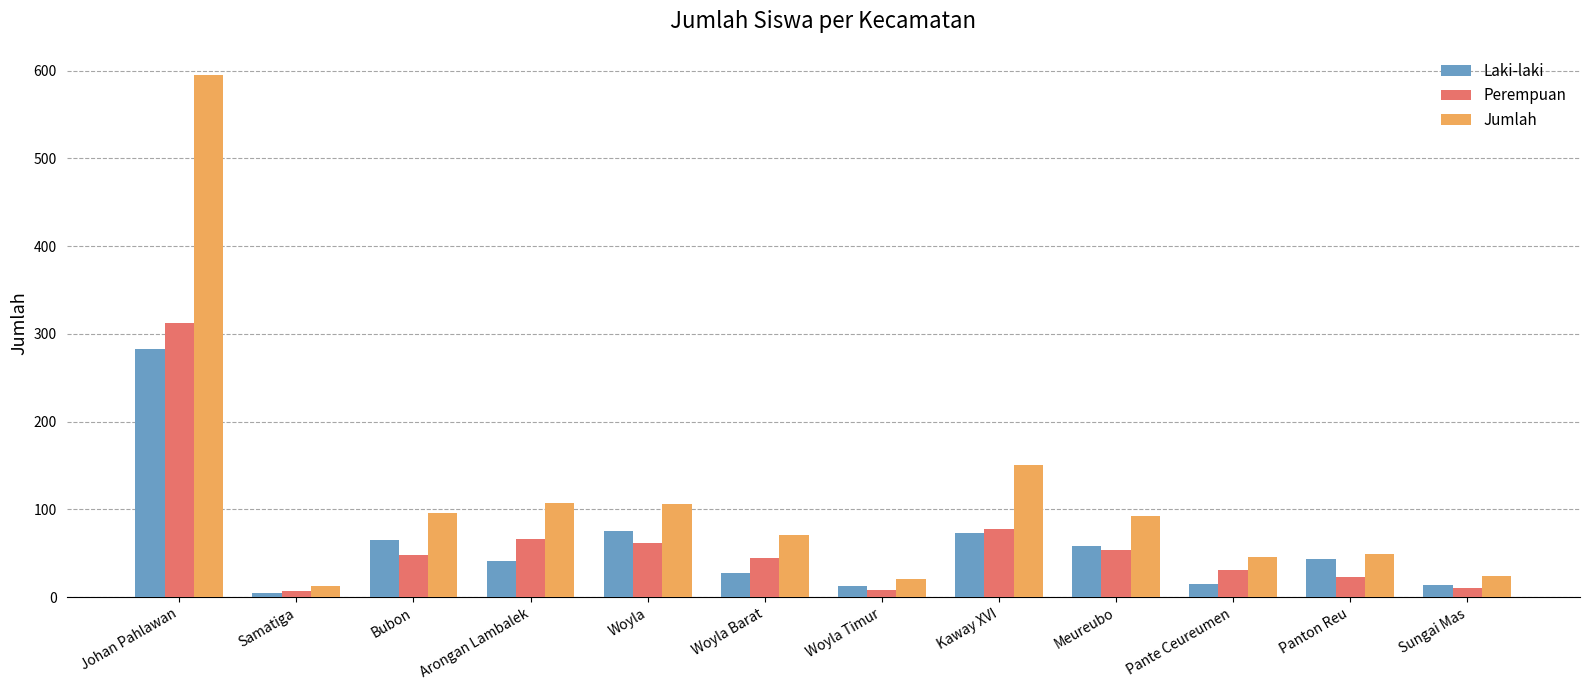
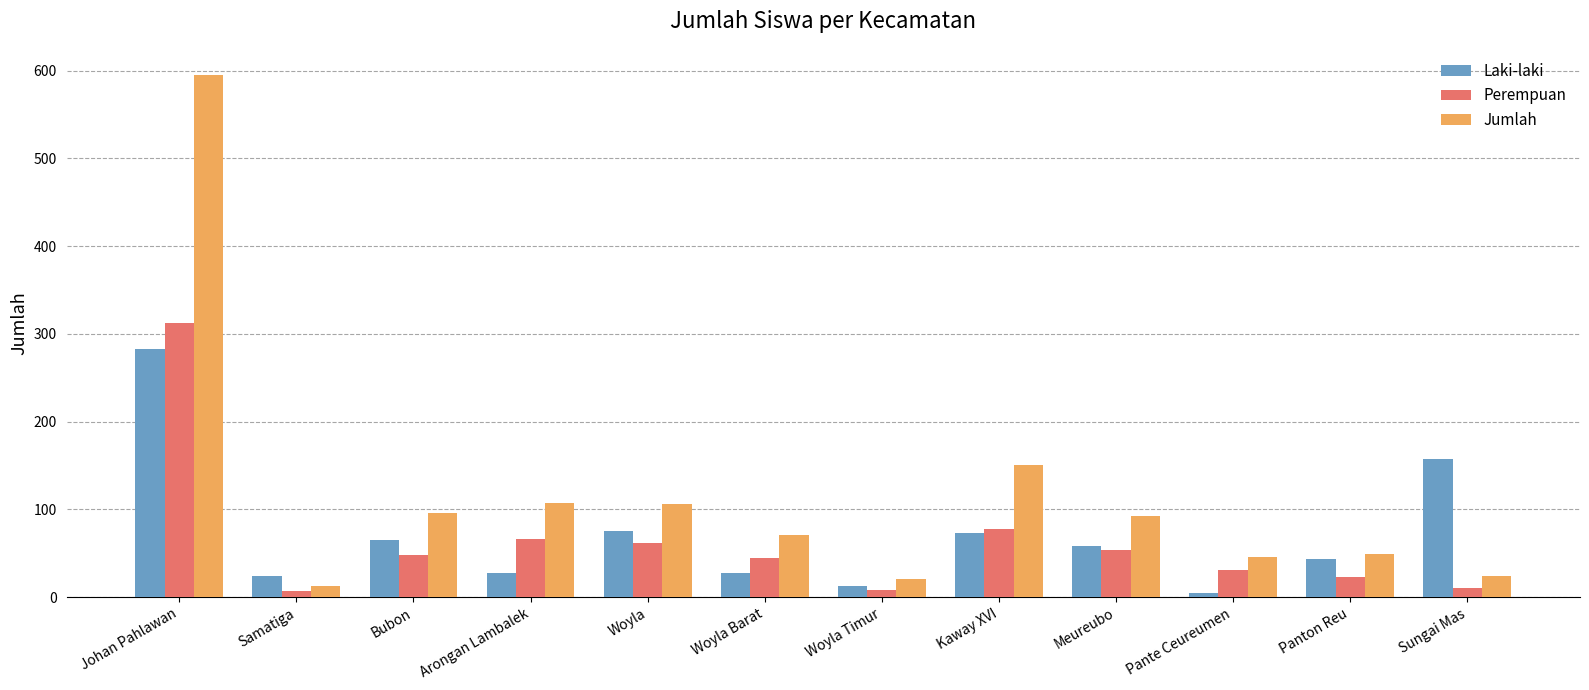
  {
    "Laki-laki": {
      "Johan Pahlawan": 280,
-     "Samatiga": 10,
+     "Samatiga": 20,
      "Bubon": 70,
-     "Arongan Lambalek": 40,
+     "Arongan Lambalek": 30,
      "Woyla": 80,
      "Woyla Barat": 30,
      "Woyla Timur": 10,
      "Kaway XVI": 70,
      "Meureubo": 60,
-     "Pante Ceureumen": 20,
+     "Pante Ceureumen": 10,
      "Panton Reu": 40,
-     "Sungai Mas": 10
+     "Sungai Mas": 160
    }
  }
